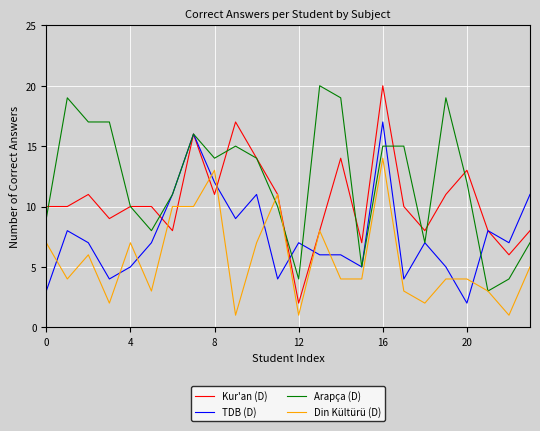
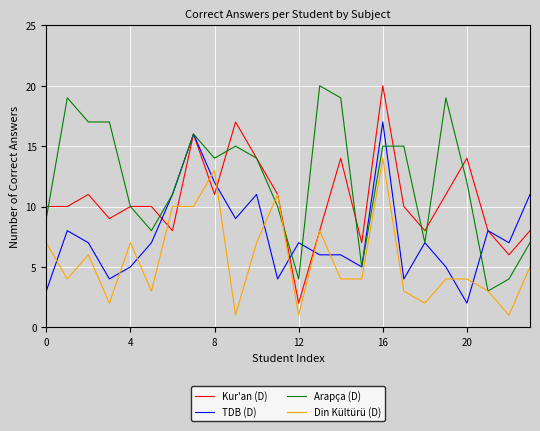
  {
    "Kur'an (D)": {
      "0": 10,
      "8": 11,
      "12": 2,
      "16": 20,
-     "20": 13
+     "20": 14
    },
    "TDB (D)": {
      "0": 3,
      "4": 5,
      "8": 12,
      "12": 7,
      "16": 17,
      "20": 2
    },
    "Arapça (D)": {
      "0": 9,
      "8": 14,
      "12": 4,
      "16": 15,
      "20": 12
    },
    "Din Kültürü (D)": {
      "0": 7,
      "4": 7,
      "8": 13,
      "12": 1,
      "16": 14,
      "20": 4
    }
  }
